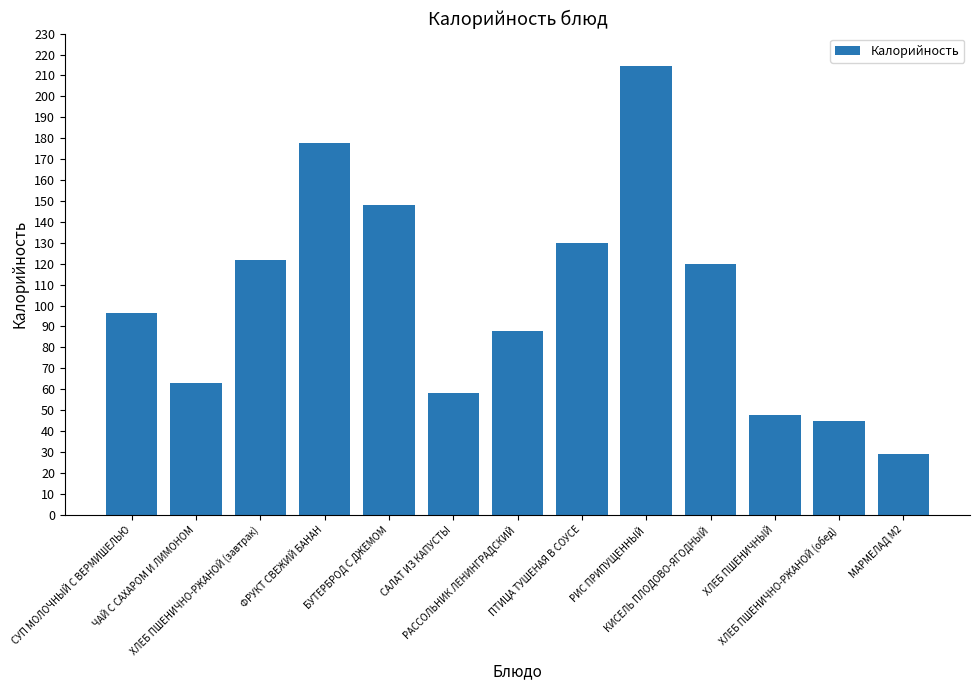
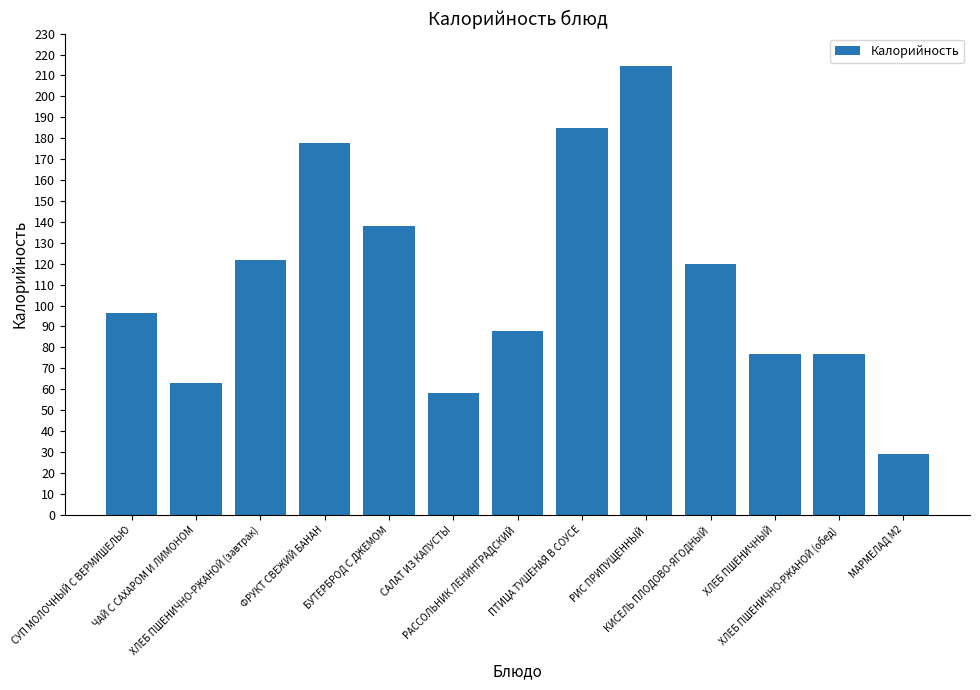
  {
    "СУП МОЛОЧНЫЙ С ВЕРМИШЕЛЬЮ": 96,
    "ЧАЙ С САХАРОМ И ЛИМОНОМ": 63,
    "ХЛЕБ ПШЕНИЧНО-РЖАНОЙ (завтрак)": 122,
    "ФРУКТ СВЕЖИЙ БАНАН": 178,
-   "БУТЕРБРОД С ДЖЕМОМ": 148,
+   "БУТЕРБРОД С ДЖЕМОМ": 138,
    "САЛАТ ИЗ КАПУСТЫ": 58,
    "РАССОЛЬНИК ЛЕНИНГРАДСКИЙ": 88,
-   "ПТИЦА ТУШЕНАЯ В СОУСЕ": 130,
+   "ПТИЦА ТУШЕНАЯ В СОУСЕ": 185,
    "РИС ПРИПУЩЕННЫЙ": 215,
    "КИСЕЛЬ ПЛОДОВО-ЯГОДНЫЙ": 120,
-   "ХЛЕБ ПШЕНИЧНЫЙ": 47,
-   "ХЛЕБ ПШЕНИЧНО-РЖАНОЙ (обед)": 45,
+   "ХЛЕБ ПШЕНИЧНЫЙ": 77,
+   "ХЛЕБ ПШЕНИЧНО-РЖАНОЙ (обед)": 77,
    "МАРМЕЛАД М2": 29
  }
